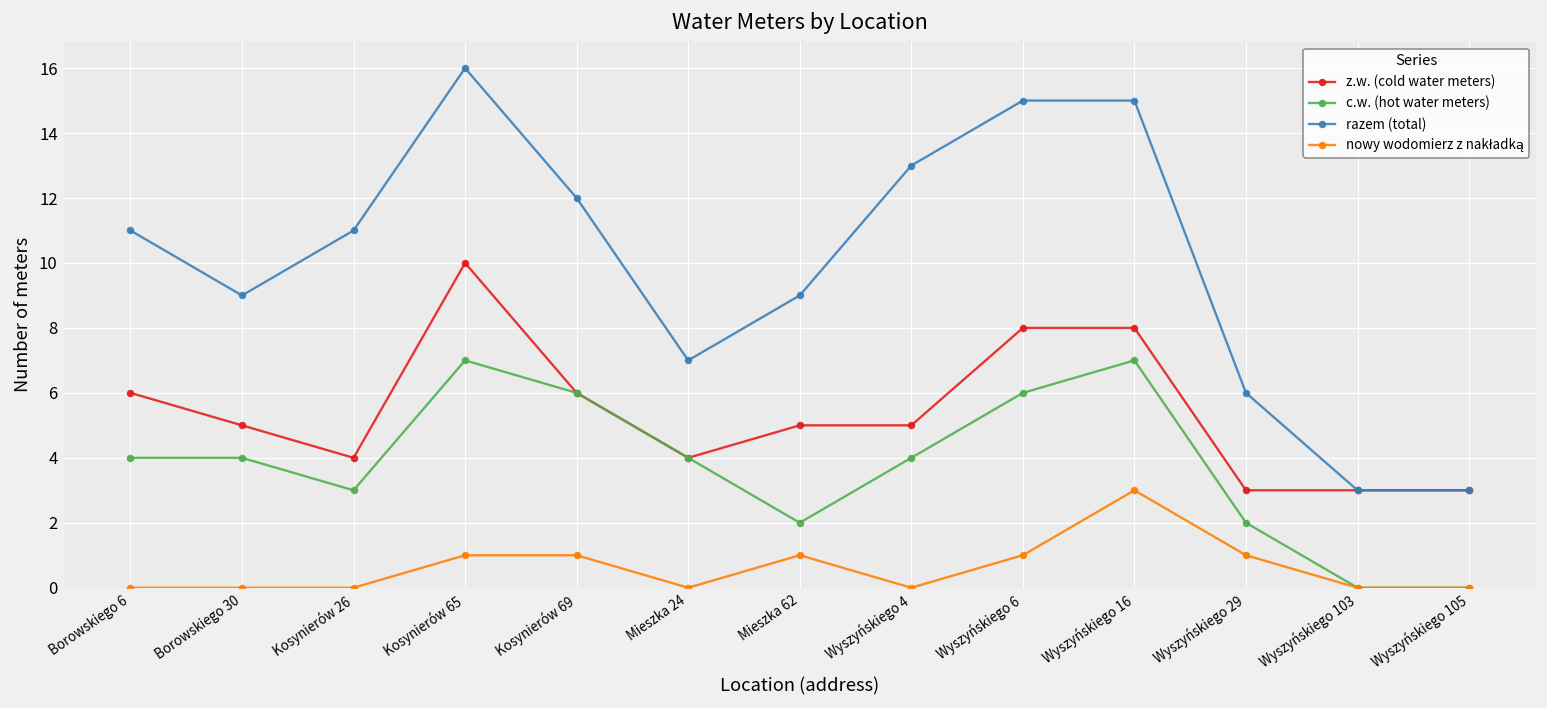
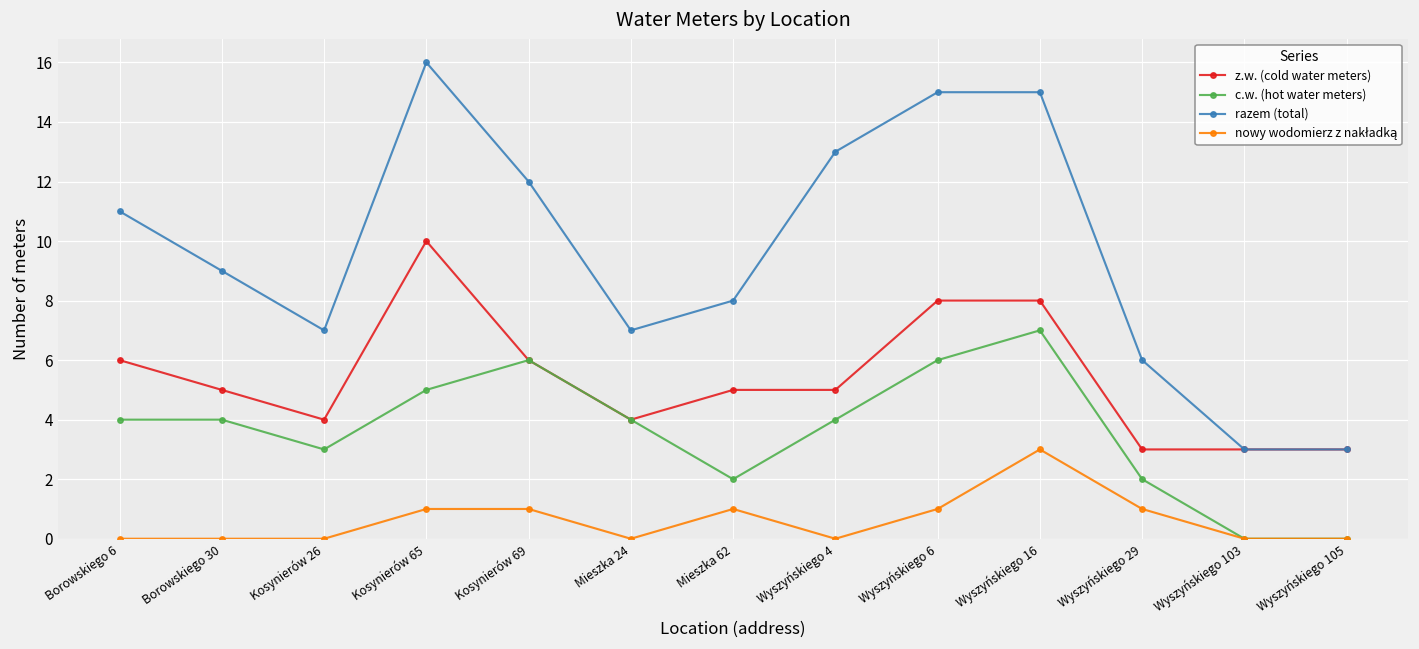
  {
    "z.w. (cold water meters)": {
      "Borowskiego 6": 6,
      "Borowskiego 30": 5,
      "Kosynierów 26": 4,
      "Kosynierów 65": 10,
      "Mieszka 62": 5,
      "Wyszyńskiego 4": 5,
      "Wyszyńskiego 6": 8,
      "Wyszyńskiego 16": 8,
      "Wyszyńskiego 29": 3
    },
    "c.w. (hot water meters)": {
      "Borowskiego 6": 4,
      "Borowskiego 30": 4,
      "Kosynierów 26": 3,
-     "Kosynierów 65": 7,
+     "Kosynierów 65": 5,
      "Mieszka 62": 2,
      "Wyszyńskiego 4": 4,
      "Wyszyńskiego 6": 6,
      "Wyszyńskiego 16": 7,
      "Wyszyńskiego 29": 2
    },
    "razem (total)": {
      "Borowskiego 6": 11,
      "Borowskiego 30": 9,
-     "Kosynierów 26": 11,
+     "Kosynierów 26": 7,
      "Kosynierów 65": 16,
      "Kosynierów 69": 12,
      "Mieszka 24": 7,
-     "Mieszka 62": 9,
+     "Mieszka 62": 8,
      "Wyszyńskiego 4": 13,
      "Wyszyńskiego 6": 15,
      "Wyszyńskiego 16": 15,
      "Wyszyńskiego 29": 6
    },
    "nowy wodomierz z nakładką": {
      "Borowskiego 6": 0,
      "Borowskiego 30": 0,
      "Kosynierów 26": 0,
      "Kosynierów 65": 1,
      "Kosynierów 69": 1,
      "Mieszka 24": 0,
      "Mieszka 62": 1,
      "Wyszyńskiego 4": 0,
      "Wyszyńskiego 6": 1,
      "Wyszyńskiego 16": 3,
      "Wyszyńskiego 29": 1
    }
  }
